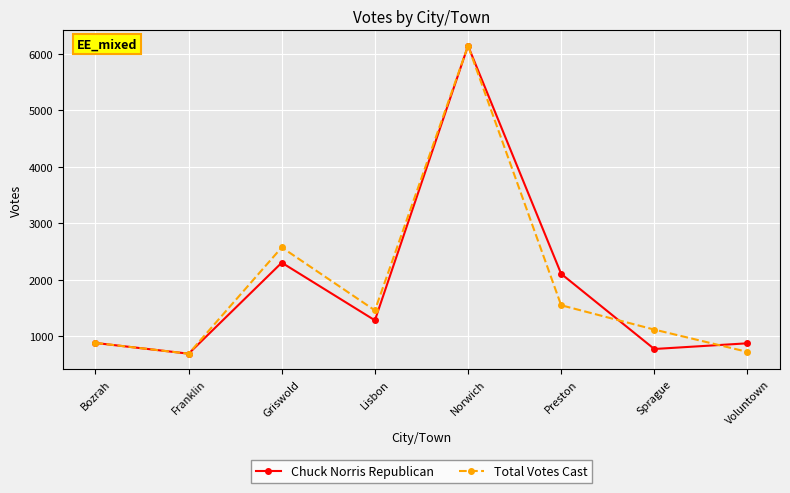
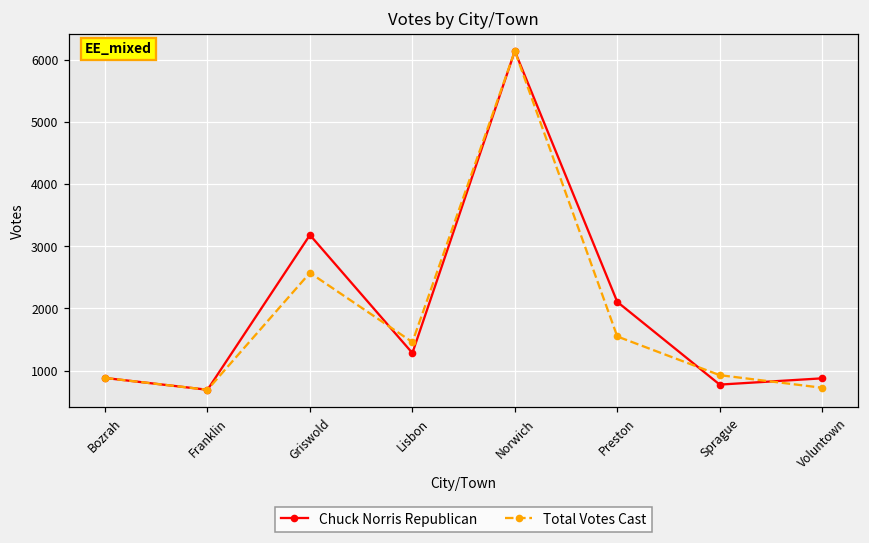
  {
    "Chuck Norris Republican": {
-     "Griswold": 2300,
+     "Griswold": 3200,
      "Lisbon": 1300,
      "Preston": 2100,
      "Sprague": 800,
      "Voluntown": 900
    },
    "Total Votes Cast": {
      "Griswold": 2600,
      "Lisbon": 1500,
      "Preston": 1500,
-     "Sprague": 1100,
+     "Sprague": 900,
      "Voluntown": 700
    }
  }
